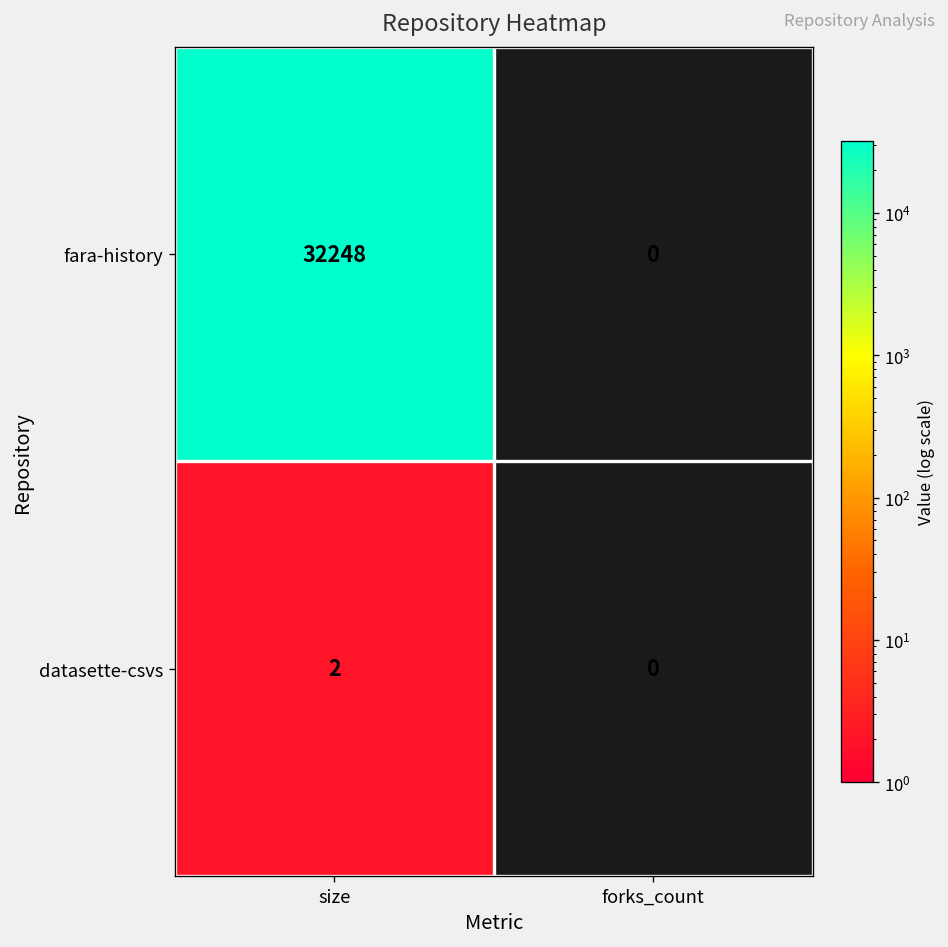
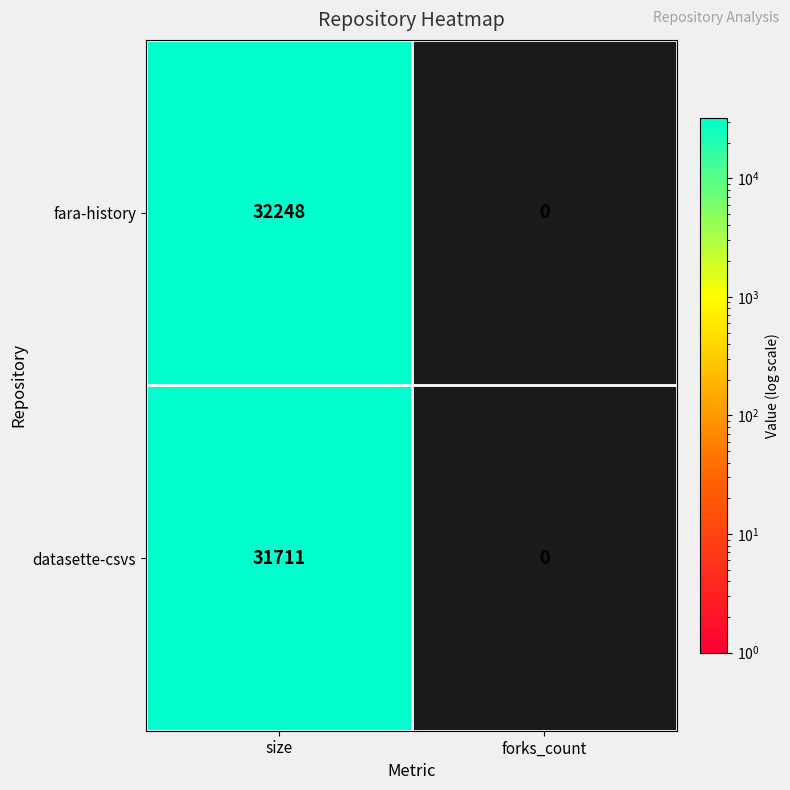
  {
    "fara-history": {
      "size": 32248
    },
    "datasette-csvs": {
-     "size": 2
+     "size": 31711
    }
  }
